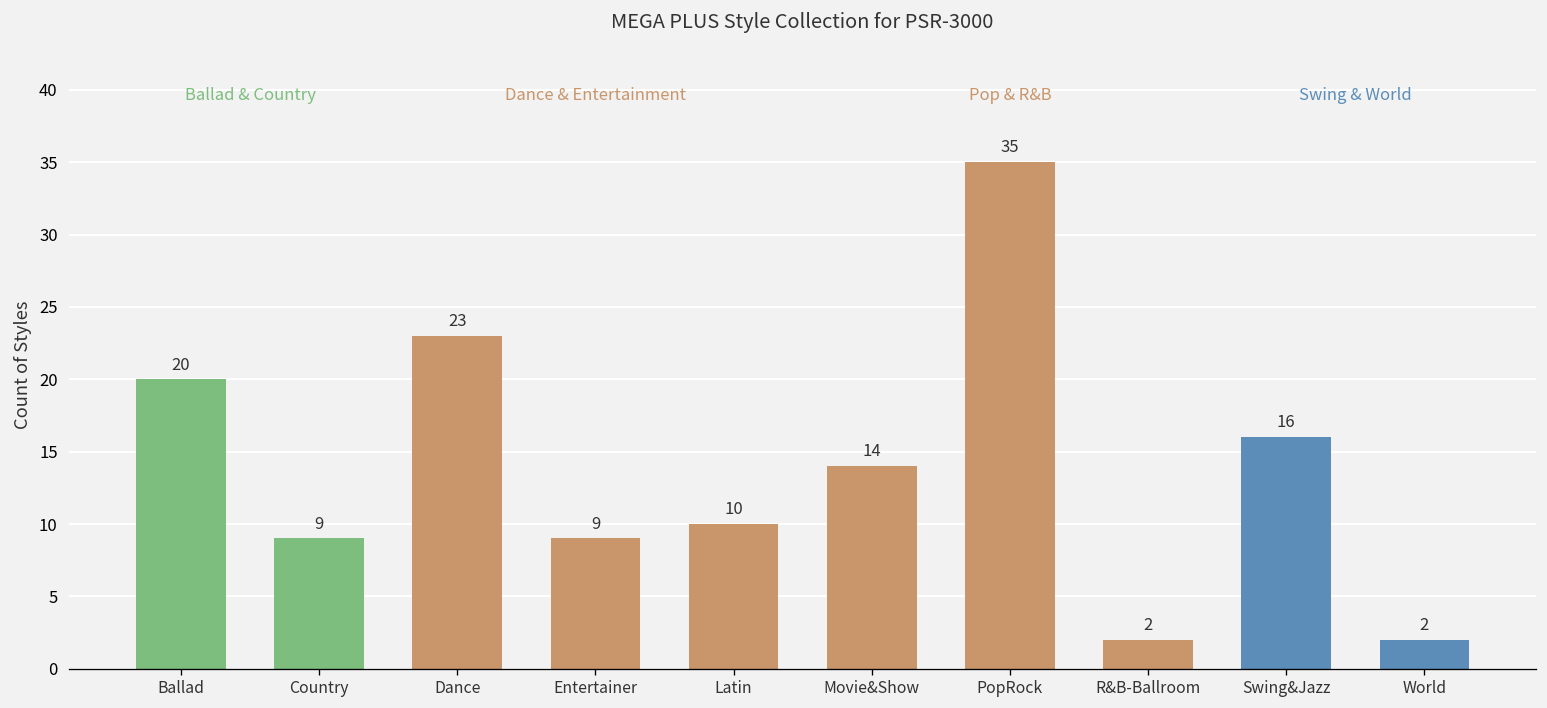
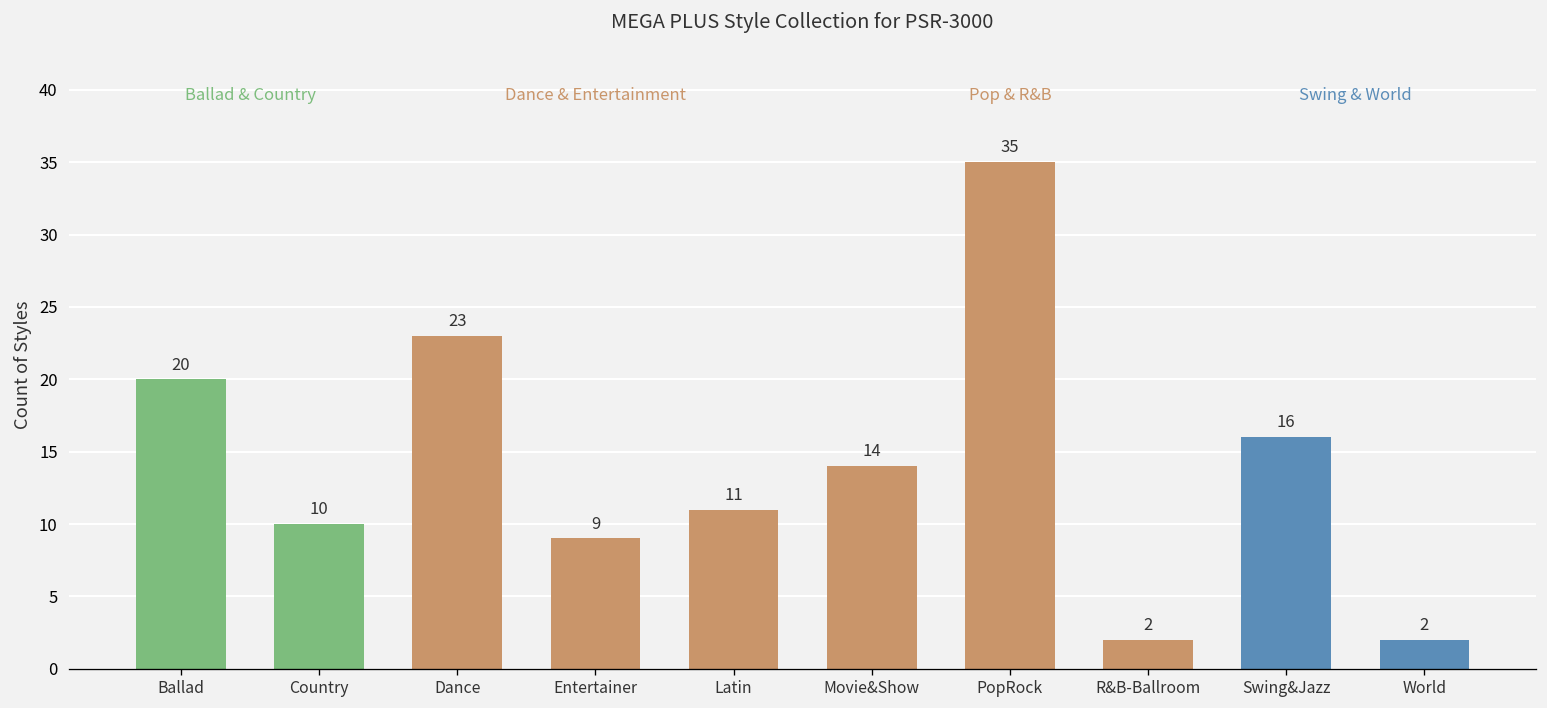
  {
    "Ballad": 20,
-   "Country": 9,
+   "Country": 10,
    "Dance": 23,
    "Entertainer": 9,
-   "Latin": 10,
+   "Latin": 11,
    "Movie&Show": 14,
    "PopRock": 35,
    "R&B-Ballroom": 2,
    "Swing&Jazz": 16,
    "World": 2
  }
